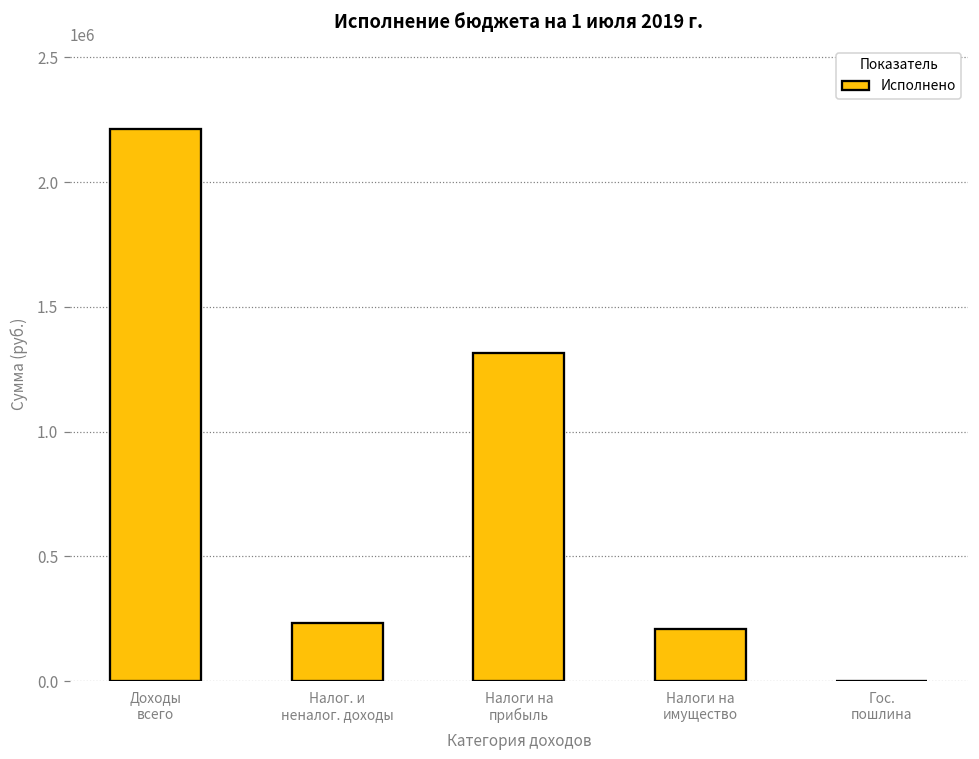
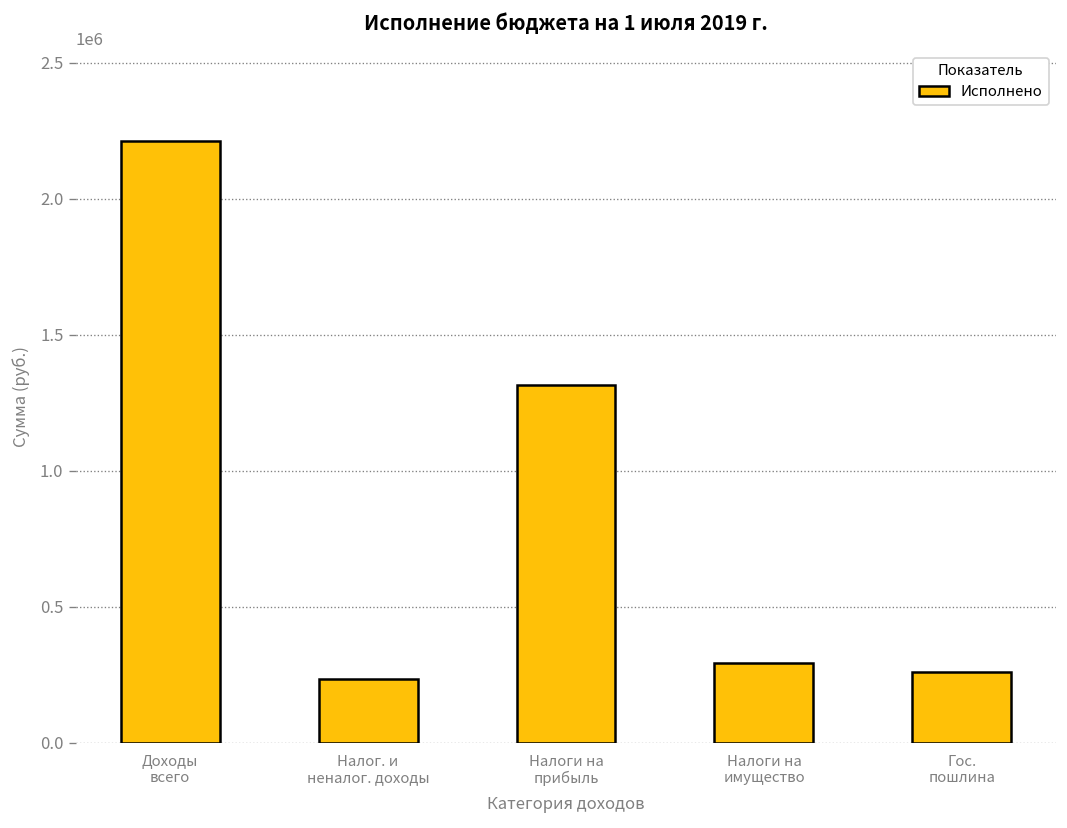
  {
    "Доходы всего": 2210000,
    "Налог. и неналог. доходы": 230000,
    "Налоги на прибыль": 1320000,
-   "Налоги на имущество": 210000,
-   "Гос. пошлина": 0
+   "Налоги на имущество": 290000,
+   "Гос. пошлина": 260000
  }
